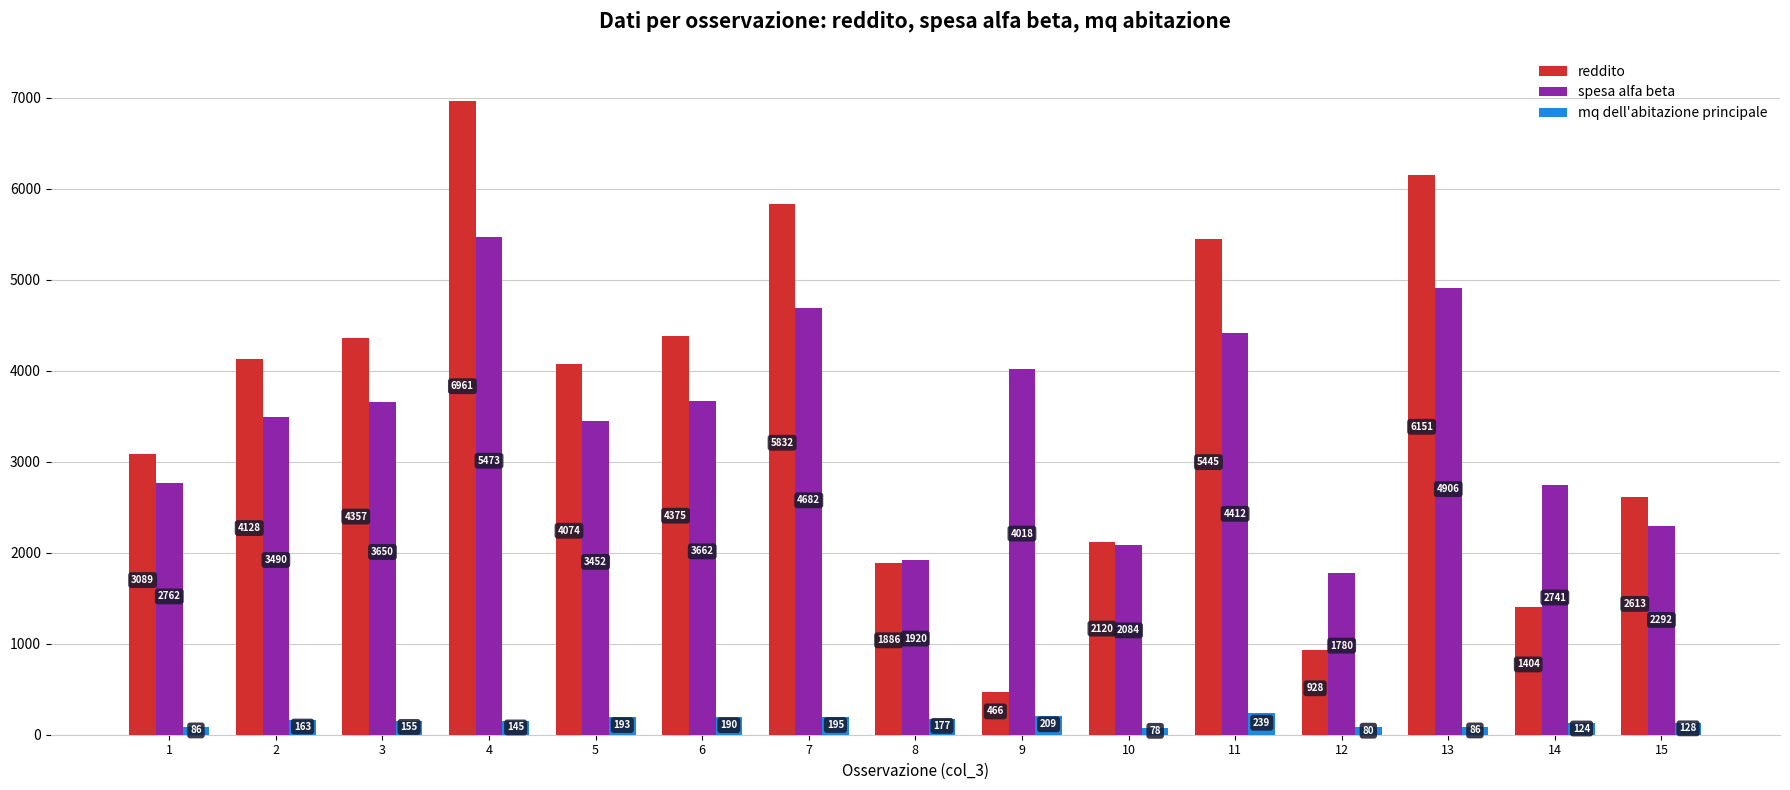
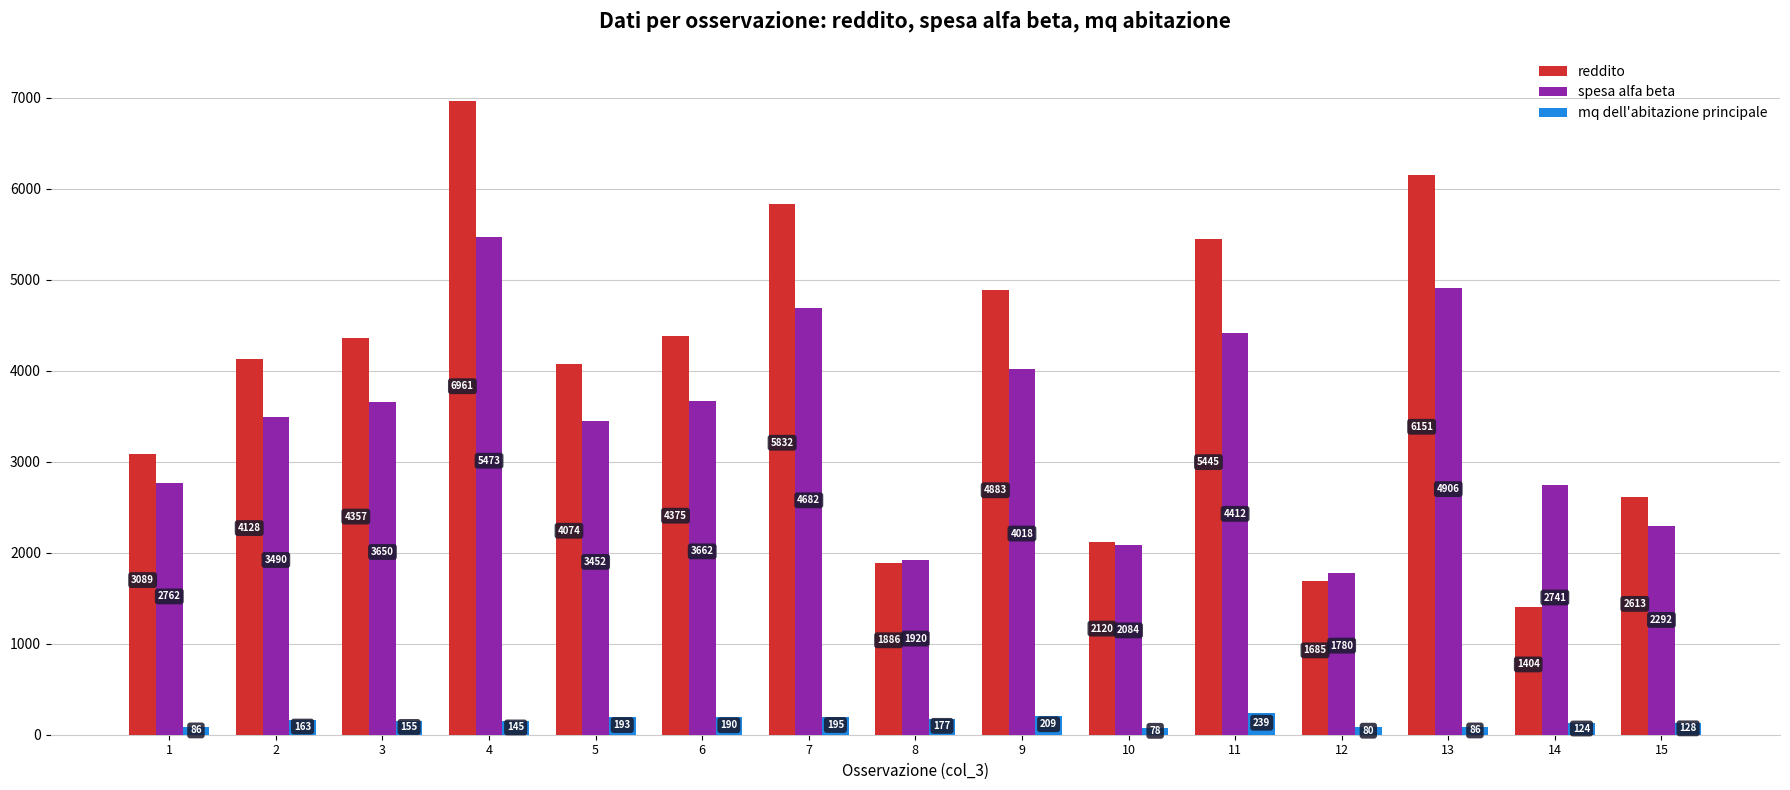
  {
    "reddito": {
-     "9": 466,
-     "12": 928
+     "9": 4883,
+     "12": 1685
    }
  }
